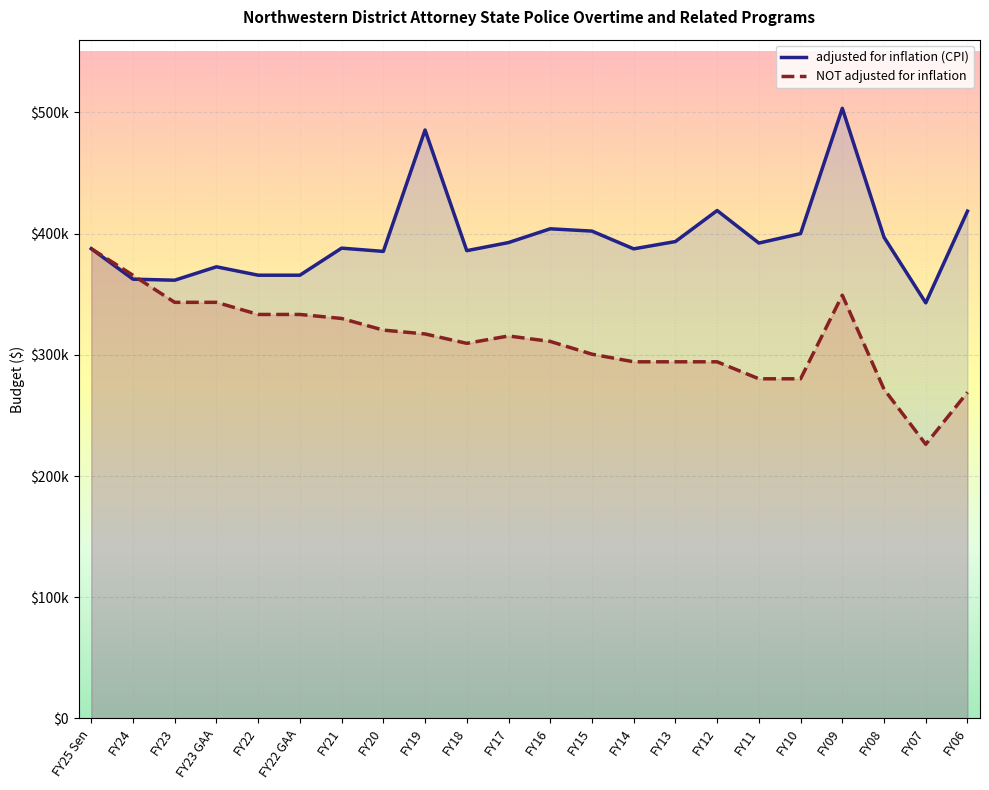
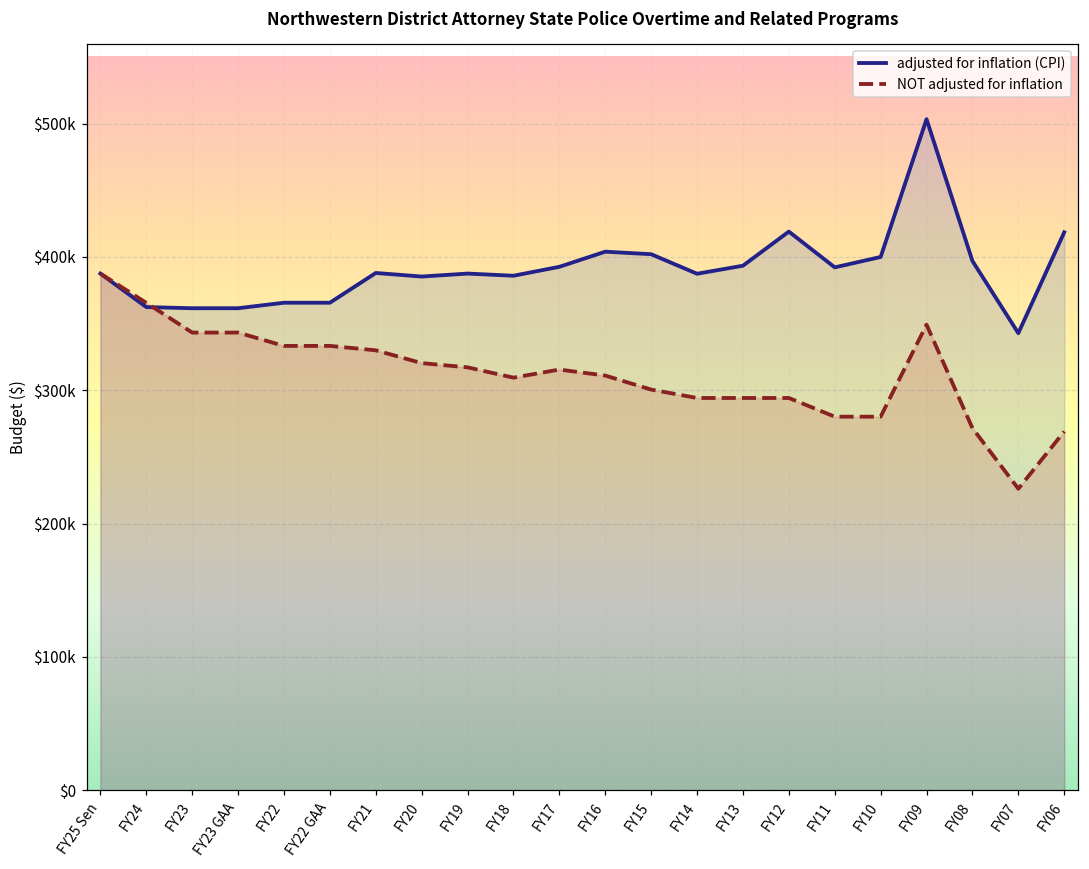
  {
    "adjusted for inflation (CPI)": {
      "FY24": "$362000",
      "FY23": "$362000",
-     "FY23 GAA": "$373000",
+     "FY23 GAA": "$362000",
      "FY22": "$366000",
      "FY22 GAA": "$366000",
      "FY21": "$388000",
      "FY20": "$385000",
-     "FY19": "$485000",
+     "FY19": "$388000",
      "FY18": "$386000",
      "FY17": "$393000",
      "FY16": "$404000",
      "FY15": "$402000",
      "FY14": "$387000",
      "FY13": "$393000",
      "FY12": "$419000",
      "FY11": "$392000",
      "FY10": "$400000",
      "FY09": "$503000",
      "FY08": "$397000",
      "FY07": "$343000",
      "FY06": "$419000"
    },
    "NOT adjusted for inflation": {
      "FY24": "$366000",
      "FY23": "$343000",
      "FY23 GAA": "$343000",
      "FY22": "$333000",
      "FY22 GAA": "$333000",
      "FY21": "$330000",
      "FY20": "$320000",
      "FY19": "$317000",
      "FY18": "$309000",
      "FY17": "$316000",
      "FY16": "$311000",
      "FY15": "$301000",
      "FY14": "$294000",
      "FY13": "$294000",
      "FY12": "$294000",
      "FY11": "$280000",
      "FY10": "$280000",
      "FY09": "$349000",
      "FY08": "$272000",
      "FY07": "$226000",
      "FY06": "$269000"
    }
  }
